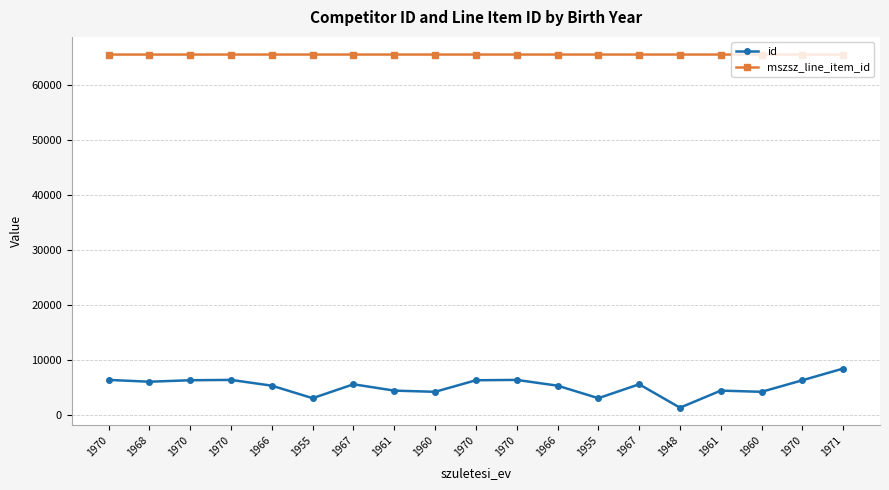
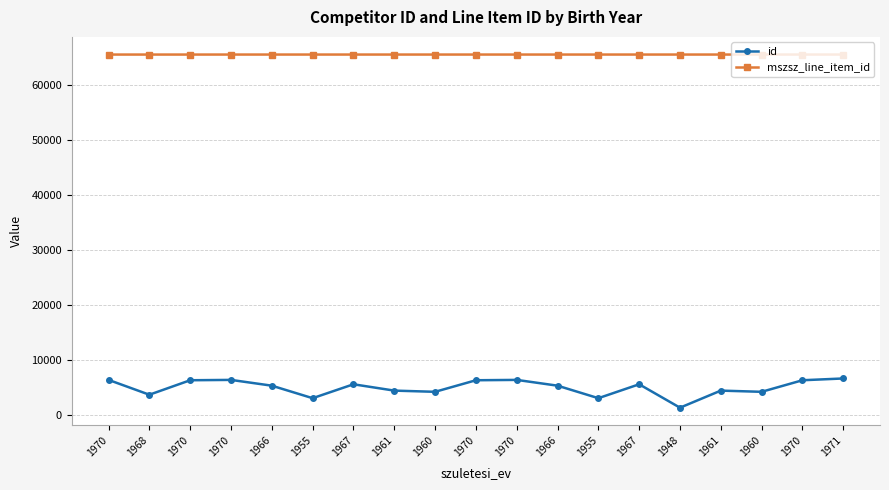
  {
    "id": {
-     "1968": 6000,
+     "1968": 4000,
      "1948": 1000,
-     "1971": 8000
+     "1971": 7000
    },
    "mszsz_line_item_id": {
      "1968": 66000,
      "1948": 66000
    }
  }
